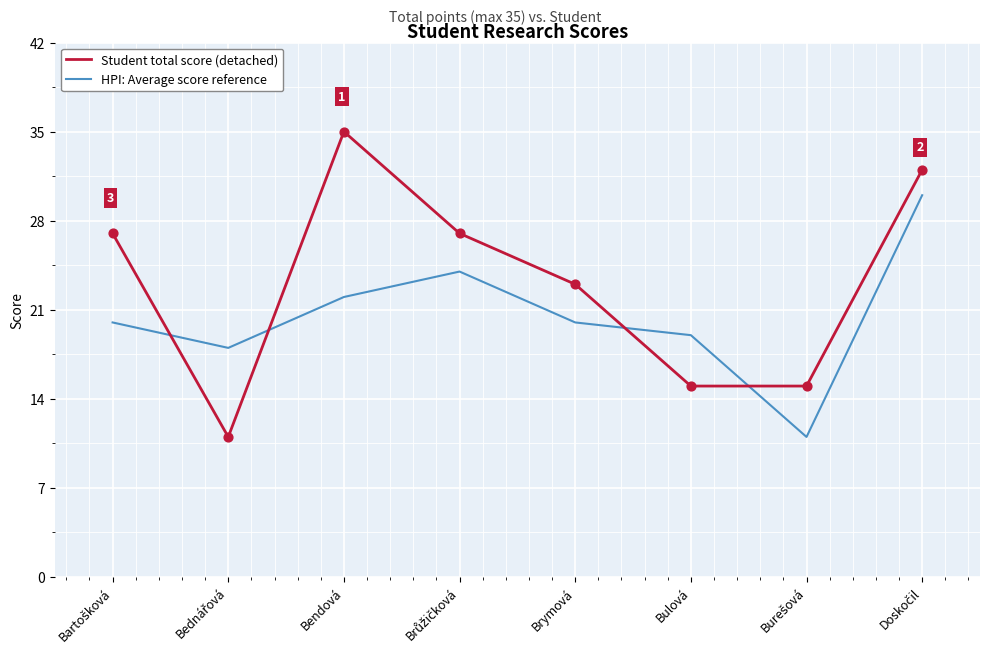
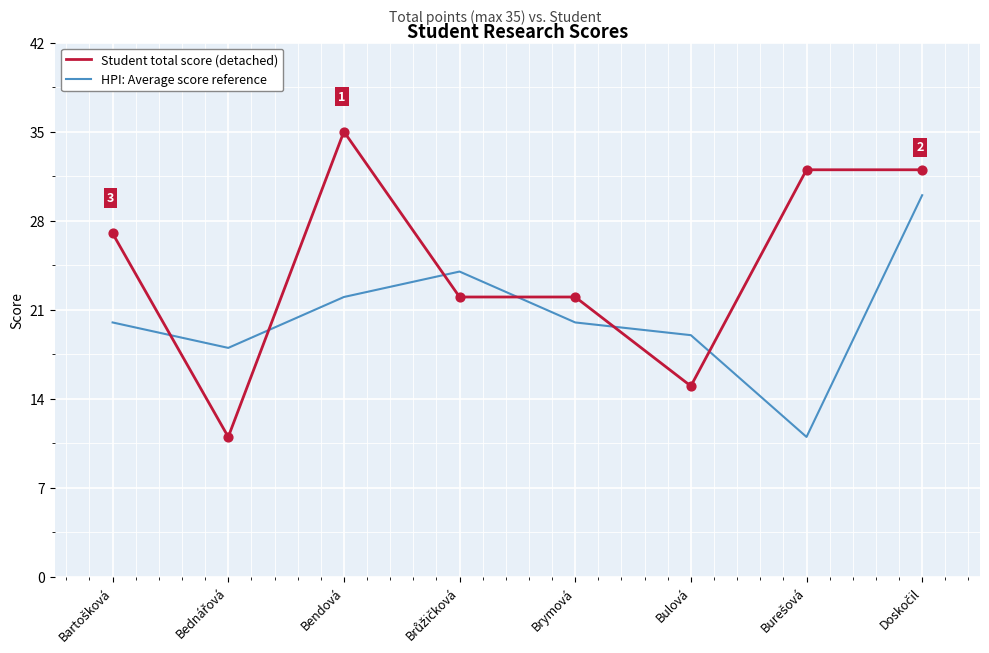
  {
    "Student total score (detached)": {
      "Bartošková": 27,
      "Bednářová": 11,
      "Bendová": 35,
-     "Brůžičková": 27,
-     "Brymová": 23,
+     "Brůžičková": 22,
+     "Brymová": 22,
      "Bulová": 15,
-     "Burešová": 15
+     "Burešová": 32
    },
    "HPI: Average score reference": {
      "Bartošková": 20,
      "Bednářová": 18,
      "Bendová": 22,
      "Brůžičková": 24,
      "Brymová": 20,
      "Bulová": 19,
      "Burešová": 11,
      "Doskočil": 30
    }
  }
